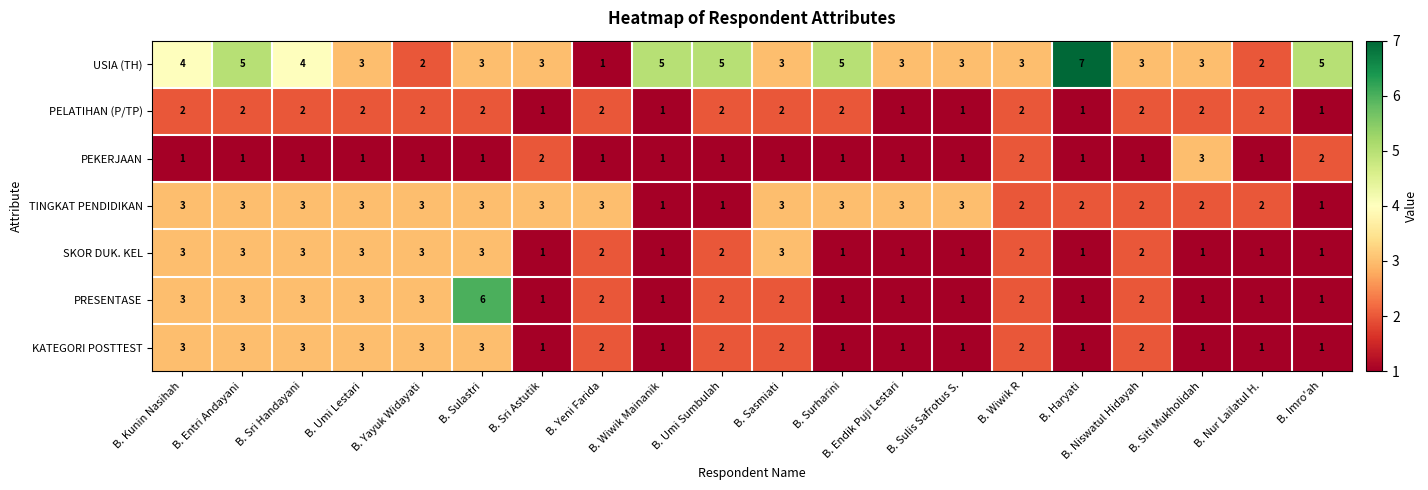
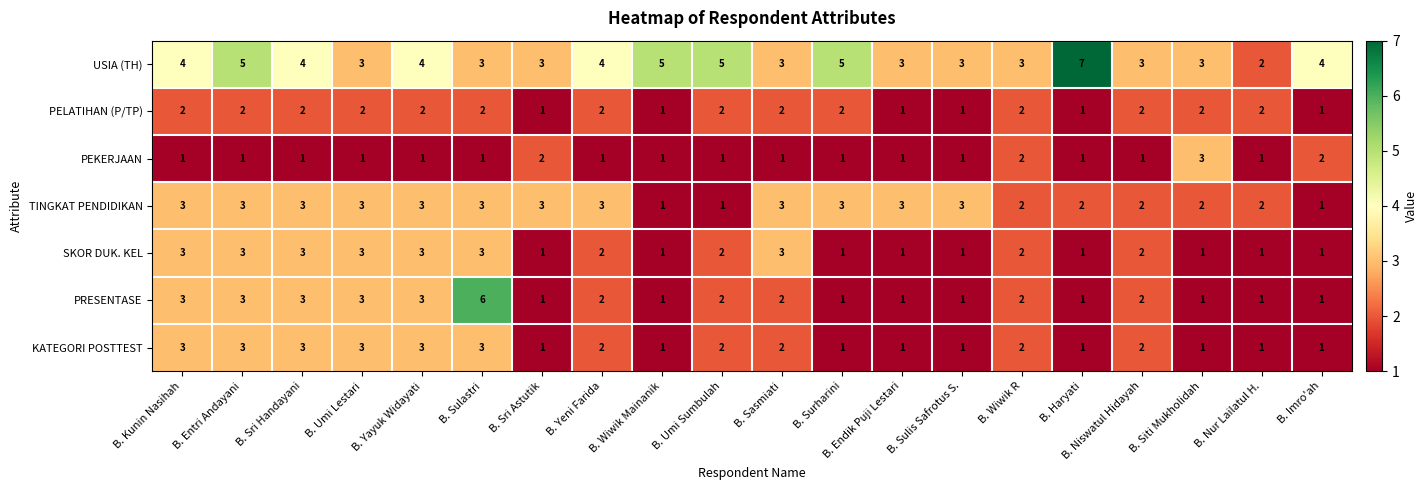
  {
    "USIA (TH)": {
      "B. Kunin Nasihah": 4,
      "B. Entri Andayani": 5,
      "B. Sri Handayani": 4,
      "B. Umi Lestari": 3,
-     "B. Yayuk Widayati": 2,
+     "B. Yayuk Widayati": 4,
      "B. Sulastri": 3,
      "B. Sri Astutik": 3,
-     "B. Yeni Farida": 1,
+     "B. Yeni Farida": 4,
      "B. Wiwik Mainanik": 5,
      "B. Umi Sumbulah": 5,
      "B. Sasmiati": 3,
      "B. Surharini": 5,
      "B. Endik Puji Lestari": 3,
      "B. Sulis Safrotus S.": 3,
      "B. Wiwik R": 3,
      "B. Haryati": 7,
      "B. Niswatul Hidayah": 3,
      "B. Siti Mukholidah": 3,
      "B. Nur Lailatul H.": 2,
-     "B. Imro'ah": 5
+     "B. Imro'ah": 4
    },
    "PELATIHAN (P/TP)": {
      "B. Kunin Nasihah": 2,
      "B. Entri Andayani": 2,
      "B. Sri Handayani": 2,
      "B. Umi Lestari": 2,
      "B. Yayuk Widayati": 2,
      "B. Sulastri": 2,
      "B. Sri Astutik": 1,
      "B. Yeni Farida": 2,
      "B. Wiwik Mainanik": 1,
      "B. Umi Sumbulah": 2,
      "B. Sasmiati": 2,
      "B. Surharini": 2,
      "B. Endik Puji Lestari": 1,
      "B. Sulis Safrotus S.": 1,
      "B. Wiwik R": 2,
      "B. Haryati": 1,
      "B. Niswatul Hidayah": 2,
      "B. Siti Mukholidah": 2,
      "B. Nur Lailatul H.": 2,
      "B. Imro'ah": 1
    },
    "PEKERJAAN": {
      "B. Kunin Nasihah": 1,
      "B. Entri Andayani": 1,
      "B. Sri Handayani": 1,
      "B. Umi Lestari": 1,
      "B. Yayuk Widayati": 1,
      "B. Sulastri": 1,
      "B. Sri Astutik": 2,
      "B. Yeni Farida": 1,
      "B. Wiwik Mainanik": 1,
      "B. Umi Sumbulah": 1,
      "B. Sasmiati": 1,
      "B. Surharini": 1,
      "B. Endik Puji Lestari": 1,
      "B. Sulis Safrotus S.": 1,
      "B. Wiwik R": 2,
      "B. Haryati": 1,
      "B. Niswatul Hidayah": 1,
      "B. Siti Mukholidah": 3,
      "B. Nur Lailatul H.": 1,
      "B. Imro'ah": 2
    },
    "TINGKAT PENDIDIKAN": {
      "B. Kunin Nasihah": 3,
      "B. Entri Andayani": 3,
      "B. Sri Handayani": 3,
      "B. Umi Lestari": 3,
      "B. Yayuk Widayati": 3,
      "B. Sulastri": 3,
      "B. Sri Astutik": 3,
      "B. Yeni Farida": 3,
      "B. Wiwik Mainanik": 1,
      "B. Umi Sumbulah": 1,
      "B. Sasmiati": 3,
      "B. Surharini": 3,
      "B. Endik Puji Lestari": 3,
      "B. Sulis Safrotus S.": 3,
      "B. Wiwik R": 2,
      "B. Haryati": 2,
      "B. Niswatul Hidayah": 2,
      "B. Siti Mukholidah": 2,
      "B. Nur Lailatul H.": 2,
      "B. Imro'ah": 1
    },
    "SKOR DUK. KEL": {
      "B. Kunin Nasihah": 3,
      "B. Entri Andayani": 3,
      "B. Sri Handayani": 3,
      "B. Umi Lestari": 3,
      "B. Yayuk Widayati": 3,
      "B. Sulastri": 3,
      "B. Sri Astutik": 1,
      "B. Yeni Farida": 2,
      "B. Wiwik Mainanik": 1,
      "B. Umi Sumbulah": 2,
      "B. Sasmiati": 3,
      "B. Surharini": 1,
      "B. Endik Puji Lestari": 1,
      "B. Sulis Safrotus S.": 1,
      "B. Wiwik R": 2,
      "B. Haryati": 1,
      "B. Niswatul Hidayah": 2,
      "B. Siti Mukholidah": 1,
      "B. Nur Lailatul H.": 1,
      "B. Imro'ah": 1
    },
    "PRESENTASE": {
      "B. Kunin Nasihah": 3,
      "B. Entri Andayani": 3,
      "B. Sri Handayani": 3,
      "B. Umi Lestari": 3,
      "B. Yayuk Widayati": 3,
      "B. Sulastri": 6,
      "B. Sri Astutik": 1,
      "B. Yeni Farida": 2,
      "B. Wiwik Mainanik": 1,
      "B. Umi Sumbulah": 2,
      "B. Sasmiati": 2,
      "B. Surharini": 1,
      "B. Endik Puji Lestari": 1,
      "B. Sulis Safrotus S.": 1,
      "B. Wiwik R": 2,
      "B. Haryati": 1,
      "B. Niswatul Hidayah": 2,
      "B. Siti Mukholidah": 1,
      "B. Nur Lailatul H.": 1,
      "B. Imro'ah": 1
    },
    "KATEGORI POSTTEST": {
      "B. Kunin Nasihah": 3,
      "B. Entri Andayani": 3,
      "B. Sri Handayani": 3,
      "B. Umi Lestari": 3,
      "B. Yayuk Widayati": 3,
      "B. Sulastri": 3,
      "B. Sri Astutik": 1,
      "B. Yeni Farida": 2,
      "B. Wiwik Mainanik": 1,
      "B. Umi Sumbulah": 2,
      "B. Sasmiati": 2,
      "B. Surharini": 1,
      "B. Endik Puji Lestari": 1,
      "B. Sulis Safrotus S.": 1,
      "B. Wiwik R": 2,
      "B. Haryati": 1,
      "B. Niswatul Hidayah": 2,
      "B. Siti Mukholidah": 1,
      "B. Nur Lailatul H.": 1,
      "B. Imro'ah": 1
    }
  }
